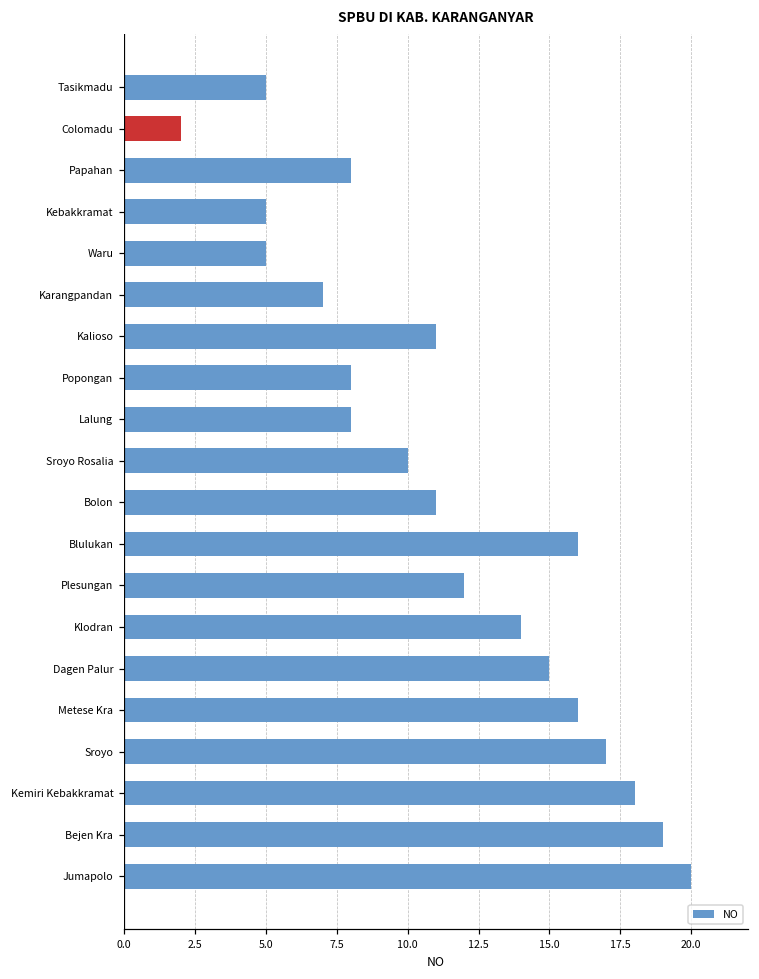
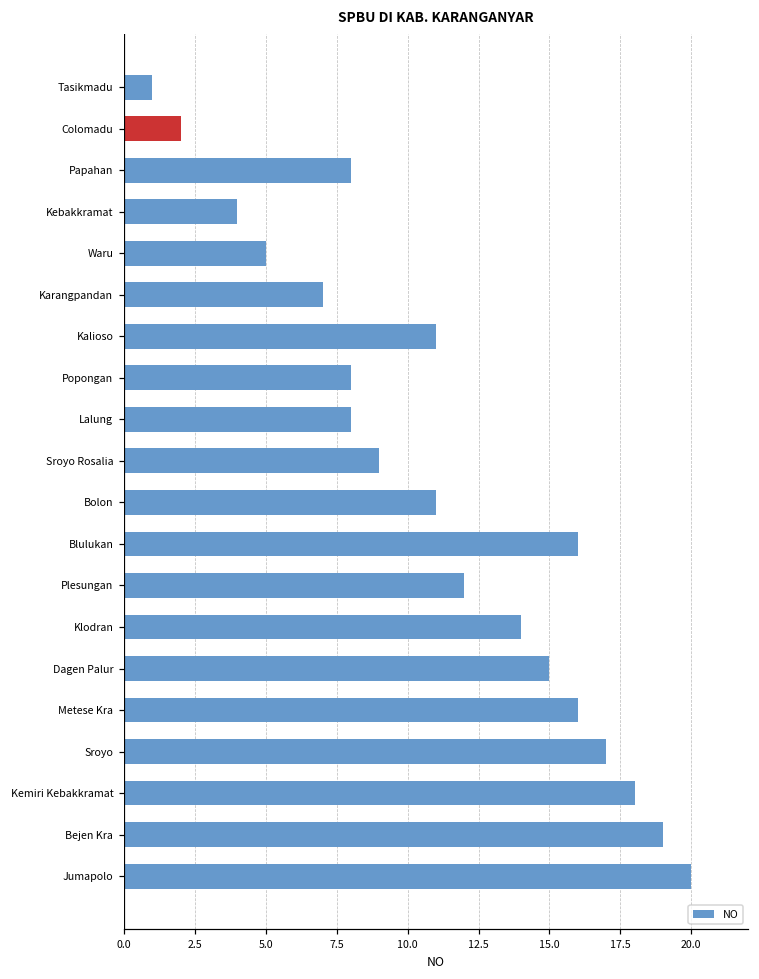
  {
-   "Tasikmadu": 5,
+   "Tasikmadu": 1,
    "Colomadu": 2,
    "Papahan": 8,
-   "Kebakkramat": 5,
+   "Kebakkramat": 4,
    "Waru": 5,
    "Karangpandan": 7,
    "Kalioso": 11,
    "Popongan": 8,
    "Lalung": 8,
-   "Sroyo Rosalia": 10,
+   "Sroyo Rosalia": 9,
    "Bolon": 11,
    "Blulukan": 16,
    "Plesungan": 12,
    "Klodran": 14,
    "Dagen Palur": 15,
    "Metese Kra": 16,
    "Sroyo": 17,
    "Kemiri Kebakkramat": 18,
    "Bejen Kra": 19,
    "Jumapolo": 20
  }
